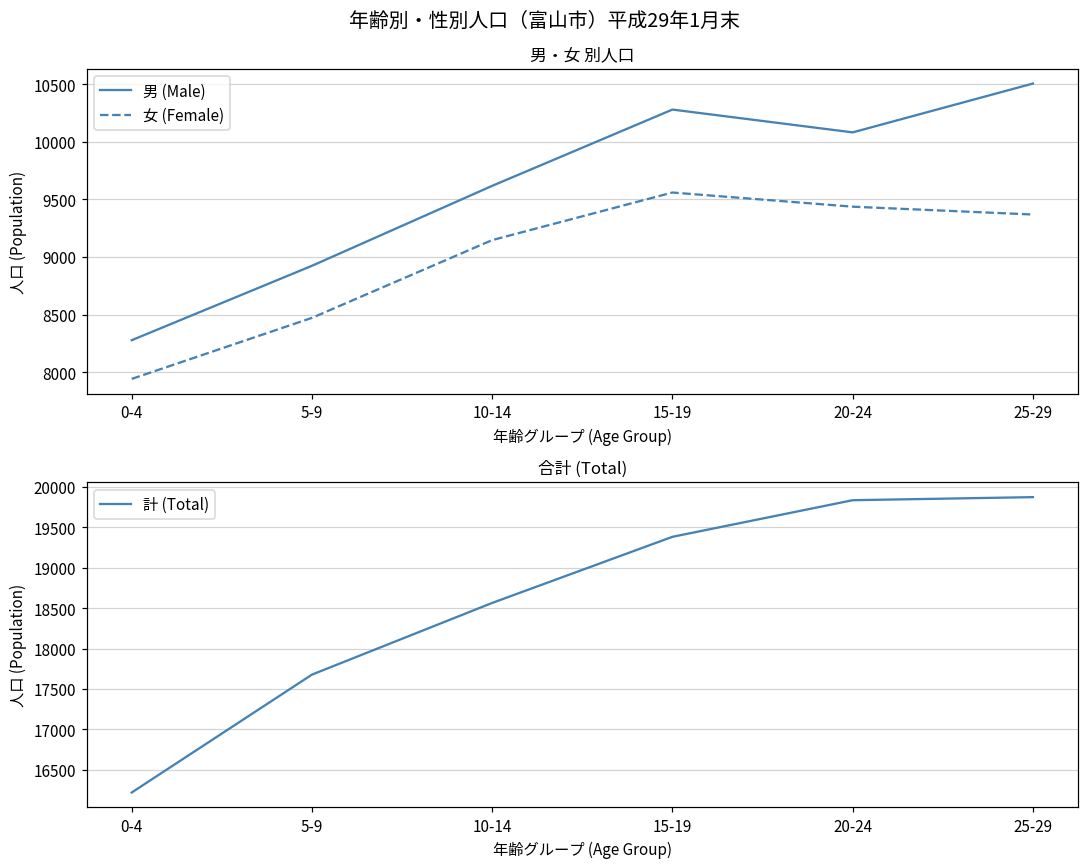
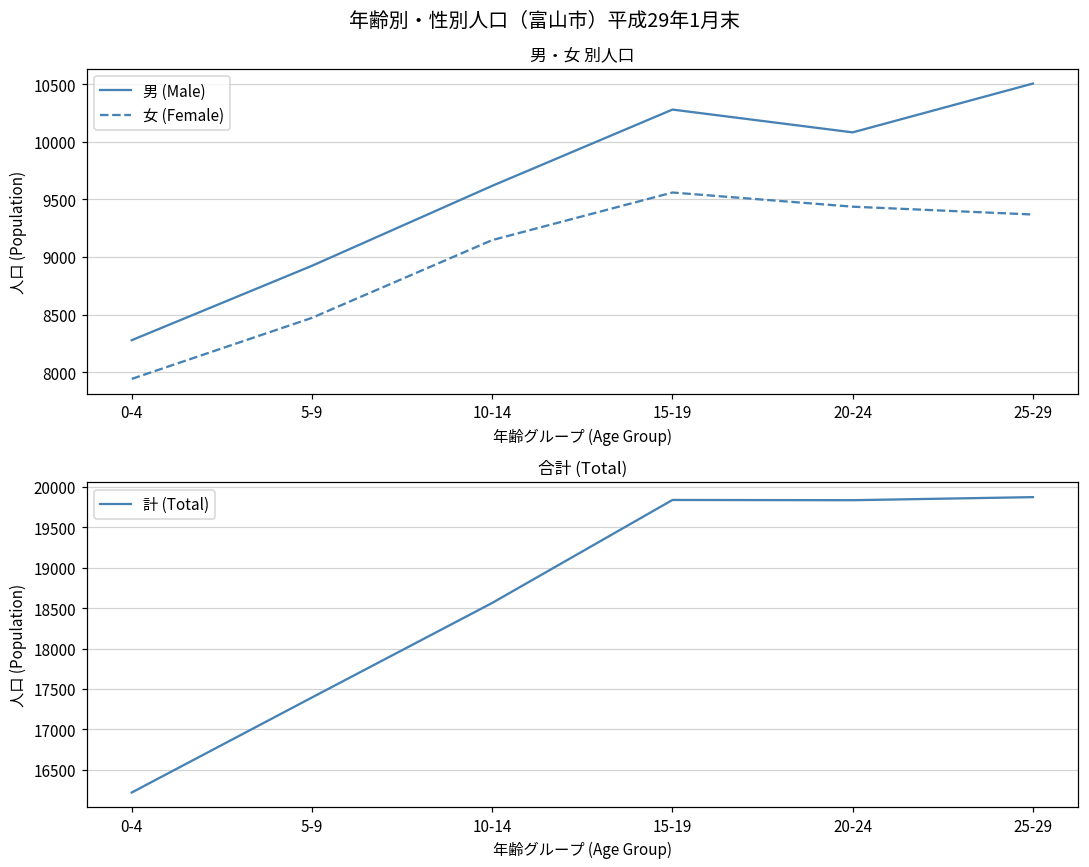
  {
    "合計 (Total)": {
      "0-4": 16200,
-     "5-9": 17700,
+     "5-9": 17400,
      "10-14": 18600,
-     "15-19": 19400,
+     "15-19": 19800,
      "20-24": 19800,
      "25-29": 19900
    }
  }
